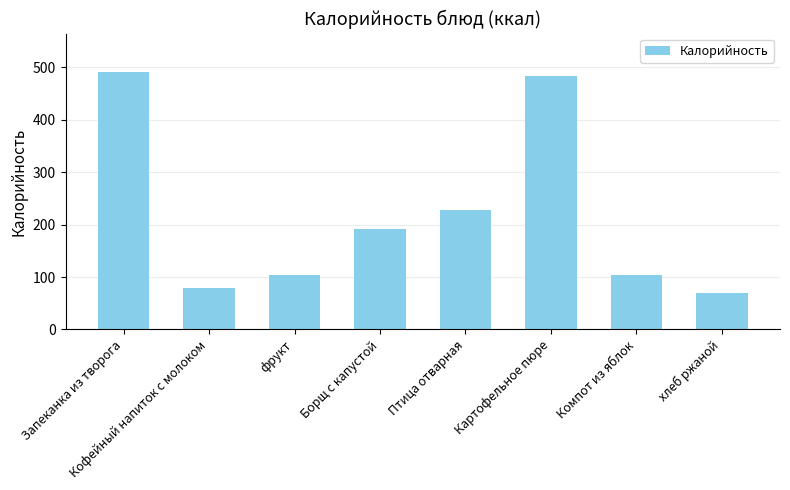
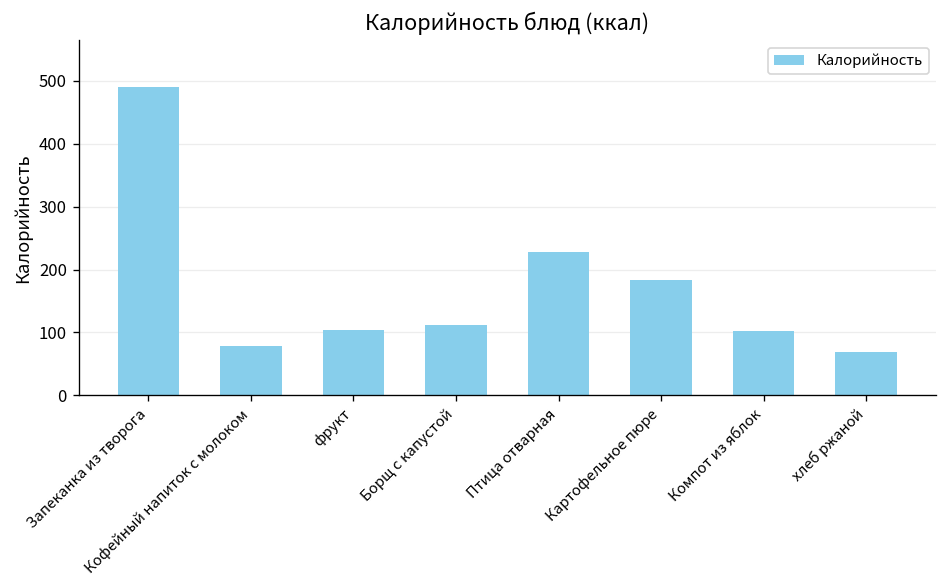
  {
    "Запеканка из творога": 490,
    "Кофейный напиток с молоком": 80,
    "фрукт": 100,
-   "Борщ с капустой": 190,
+   "Борщ с капустой": 110,
    "Птица отварная": 230,
-   "Картофельное пюре": 480,
+   "Картофельное пюре": 180,
    "Компот из яблок": 100,
    "хлеб ржаной": 70
  }
